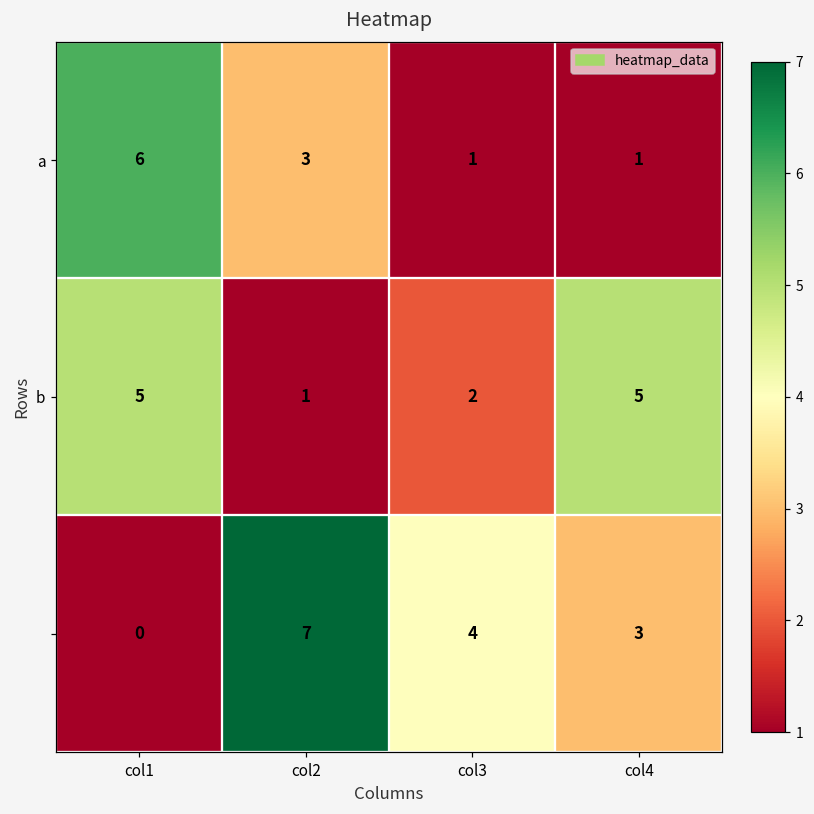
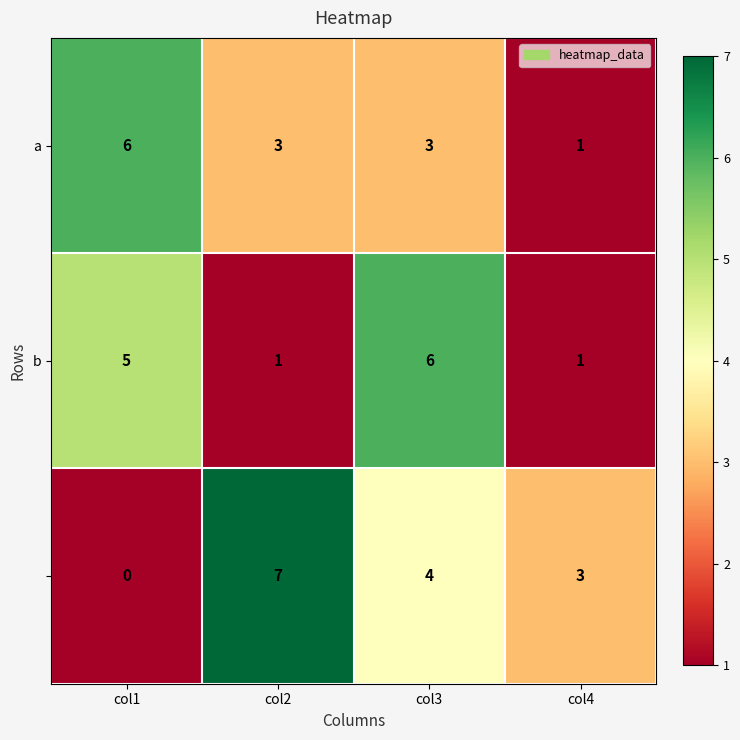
  {
    "a": {
      "col1": 6,
      "col2": 3,
-     "col3": 1,
+     "col3": 3,
      "col4": 1
    },
    "b": {
      "col1": 5,
      "col2": 1,
-     "col3": 2,
-     "col4": 5
+     "col3": 6,
+     "col4": 1
    }
  }
